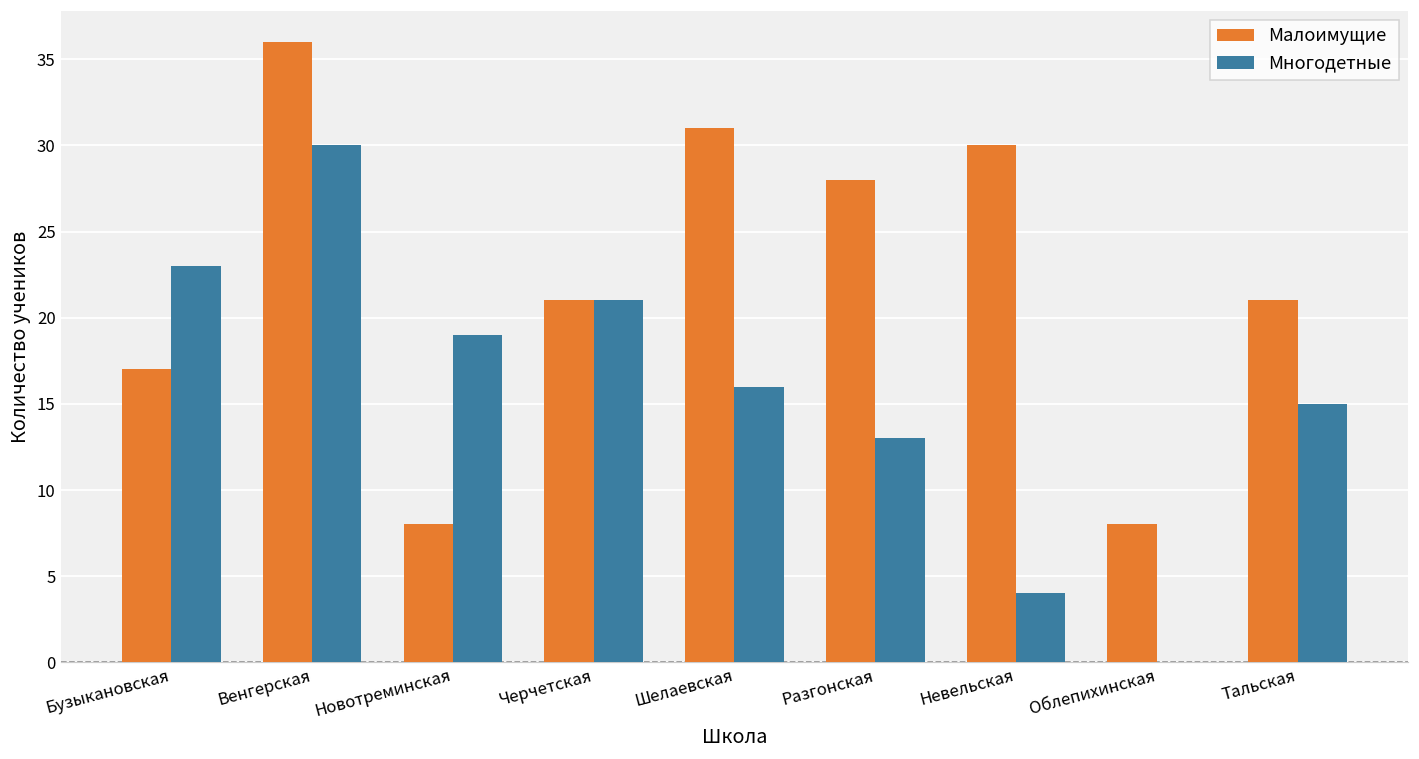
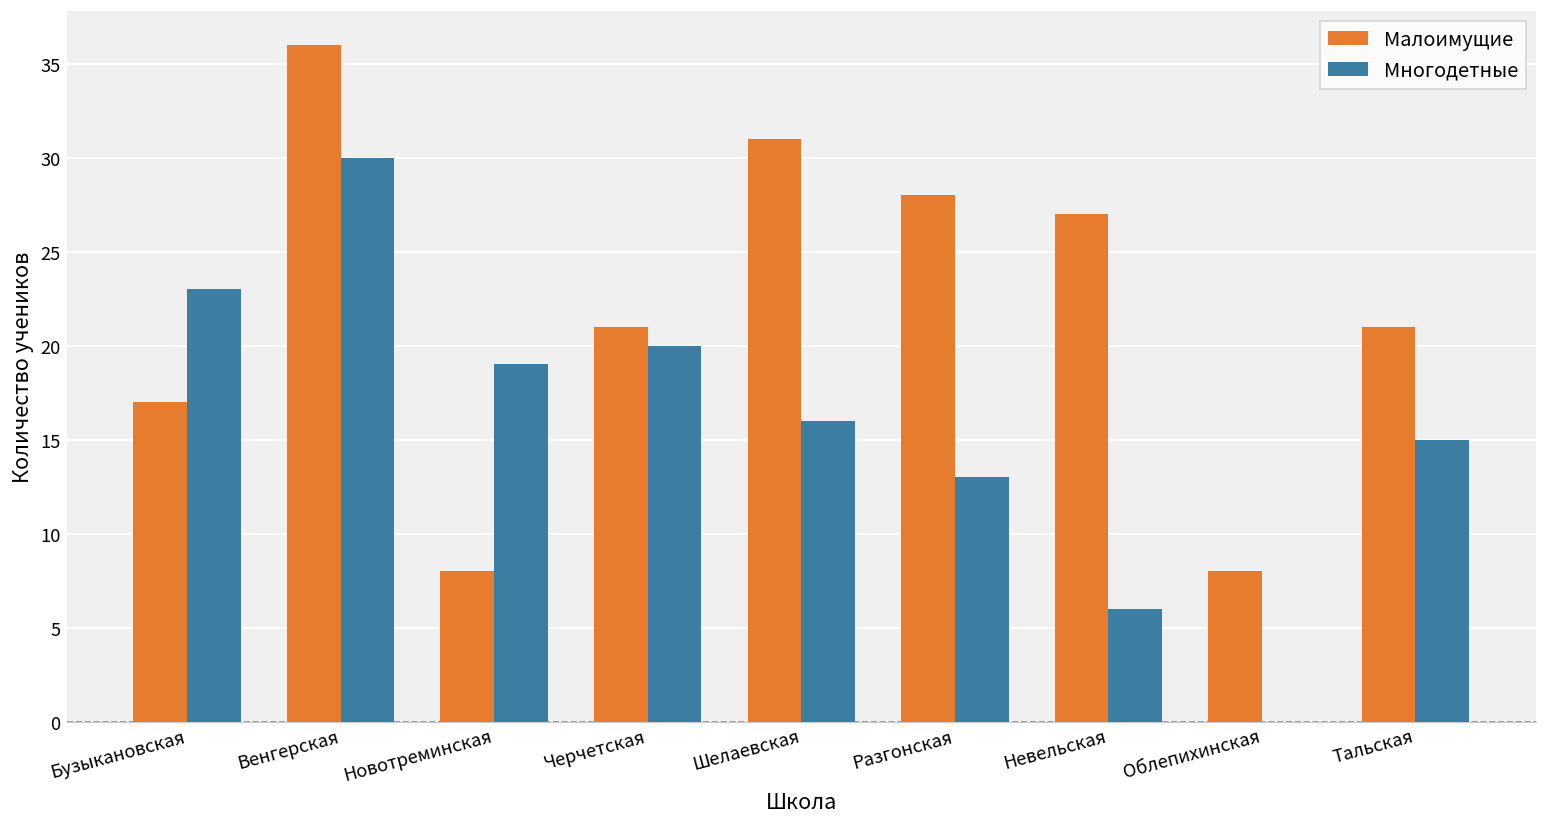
  {
    "Малоимущие": {
      "Бузыкановская": 17,
      "Венгерская": 36,
      "Новотреминская": 8,
      "Черчетская": 21,
      "Шелаевская": 31,
      "Разгонская": 28,
-     "Невельская": 30,
+     "Невельская": 27,
      "Облепихинская": 8,
      "Тальская": 21
    },
    "Многодетные": {
      "Бузыкановская": 23,
      "Венгерская": 30,
      "Новотреминская": 19,
-     "Черчетская": 21,
+     "Черчетская": 20,
      "Шелаевская": 16,
      "Разгонская": 13,
-     "Невельская": 4,
+     "Невельская": 6,
      "Облепихинская": 0,
      "Тальская": 15
    }
  }
